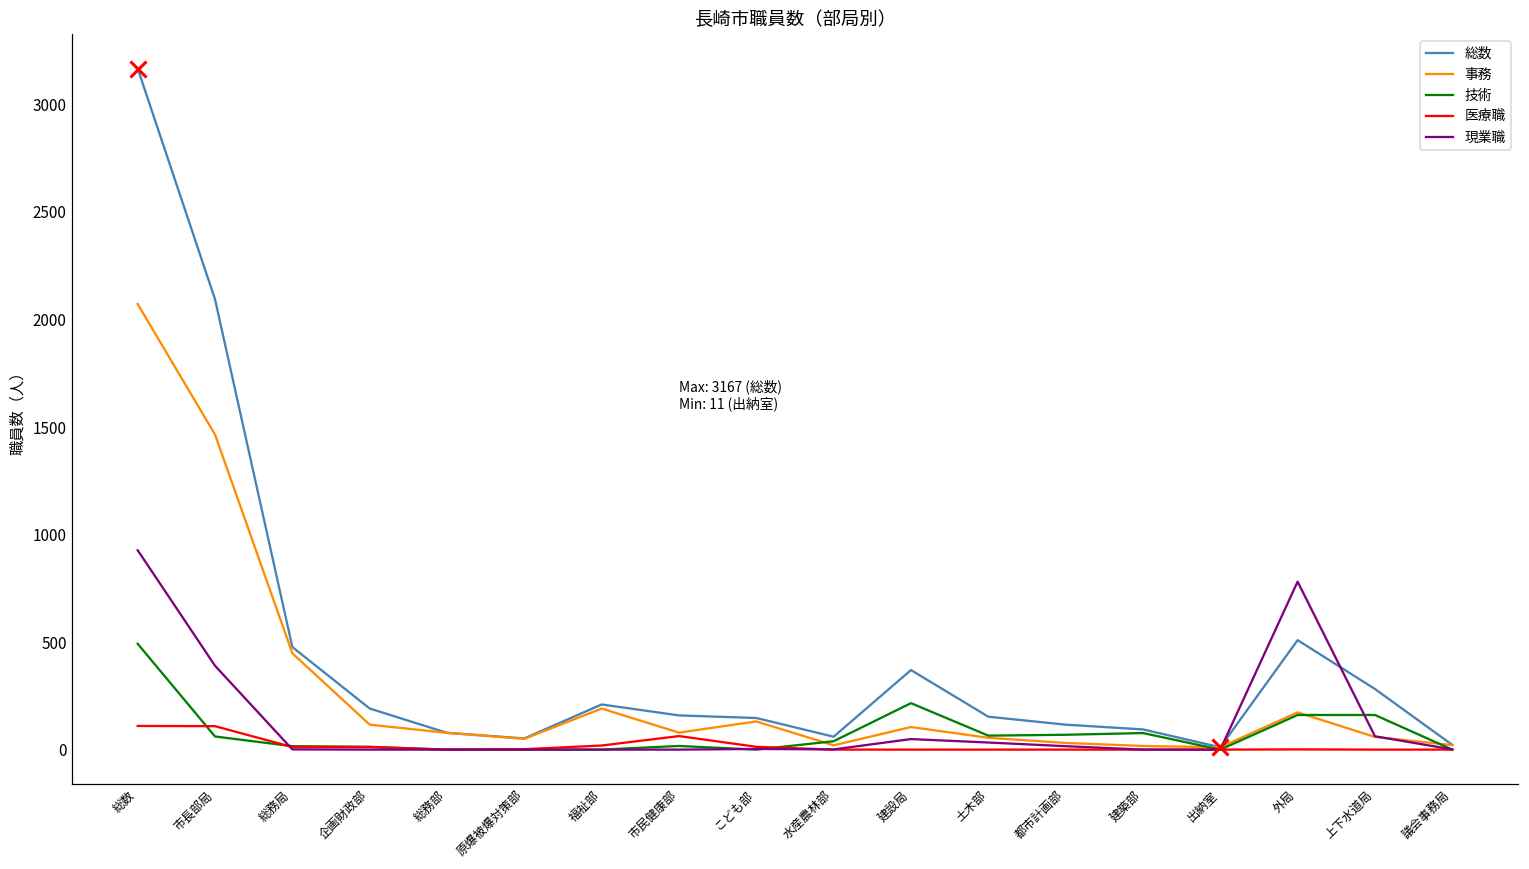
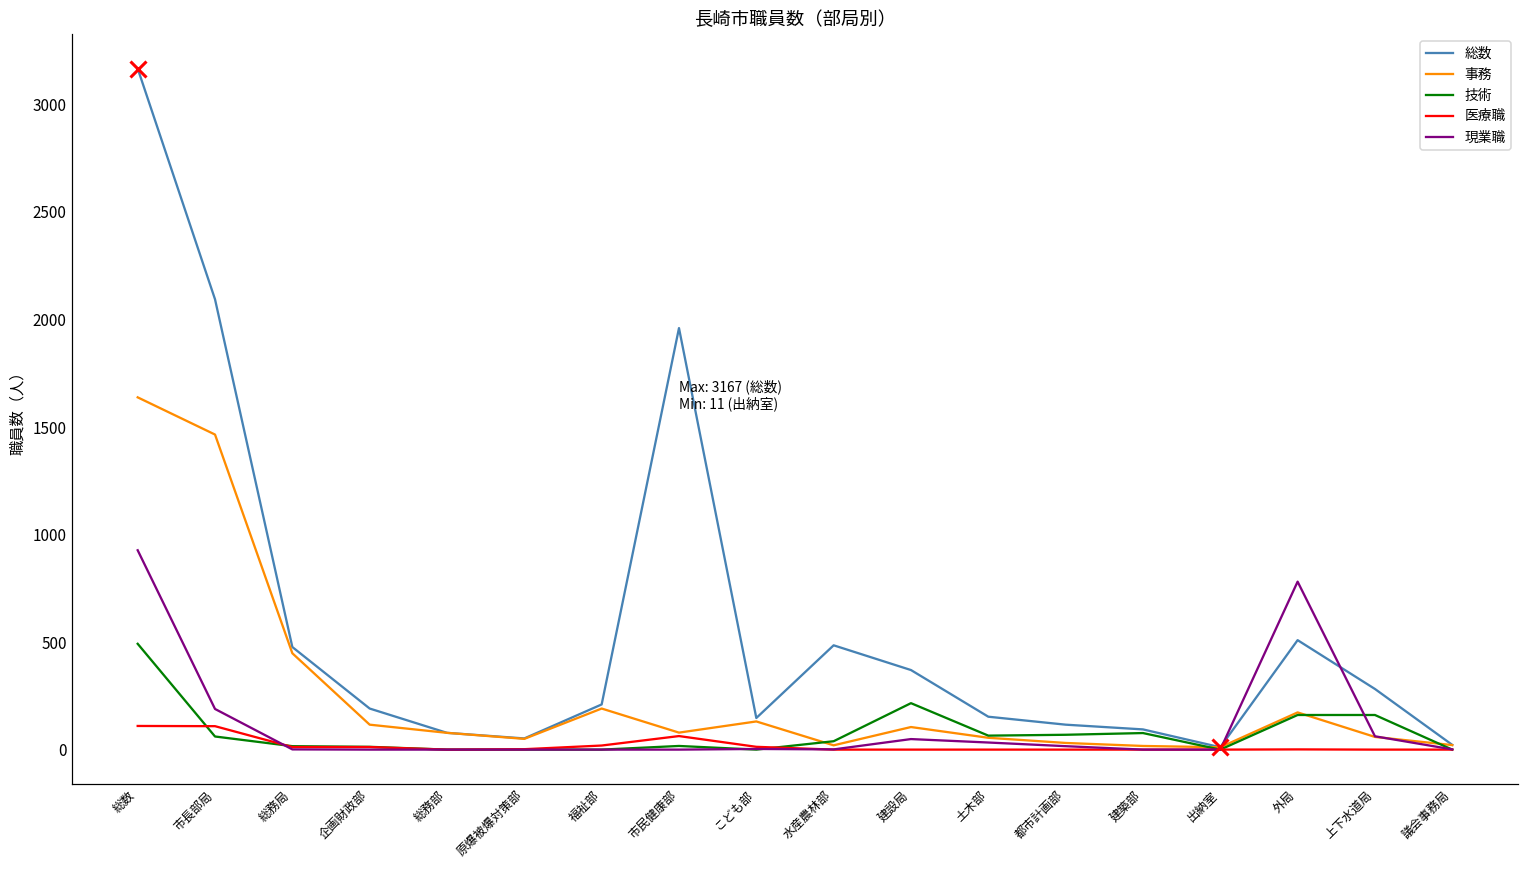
  {
    "総数": {
      "市長部局": 2090,
      "総務局": 480,
      "企画財政部": 190,
      "福祉部": 210,
-     "市民健康部": 160,
+     "市民健康部": 1960,
      "こども部": 150,
-     "水産農林部": 60,
+     "水産農林部": 490,
      "建設局": 370,
      "土木部": 150,
      "都市計画部": 120,
      "建築部": 90,
      "外局": 510,
      "上下水道局": 280
    },
    "事務": {
-     "総数": 2070,
+     "総数": 1640,
      "市長部局": 1470,
      "総務局": 450,
      "企画財政部": 120,
      "福祉部": 190,
      "市民健康部": 80,
      "こども部": 130,
      "水産農林部": 20,
      "建設局": 110,
      "都市計画部": 30,
      "建築部": 20
    },
    "技術": {
      "総数": 490,
      "市長部局": 60,
      "市民健康部": 20,
      "水産農林部": 40,
      "建設局": 220,
      "都市計画部": 70,
      "建築部": 80,
      "上下水道局": 160
    },
    "現業職": {
      "総数": 930,
-     "市長部局": 390,
+     "市長部局": 190,
      "市民健康部": 0,
      "建設局": 50,
      "土木部": 30,
      "都市計画部": 20,
      "外局": 780
    }
  }
